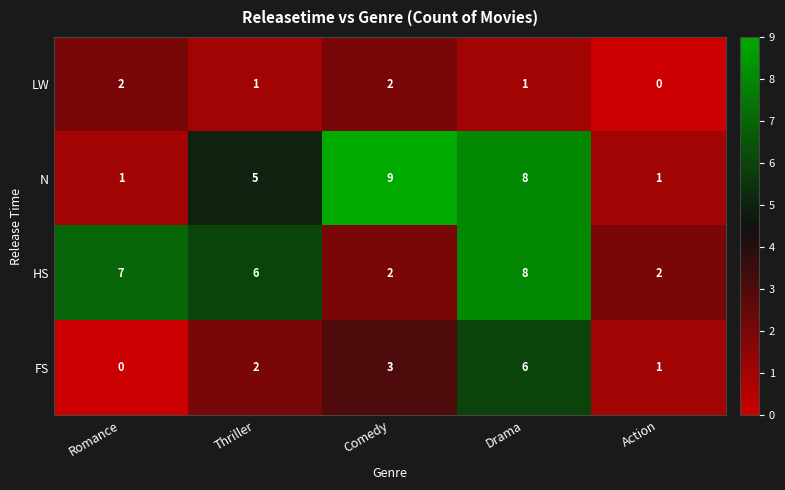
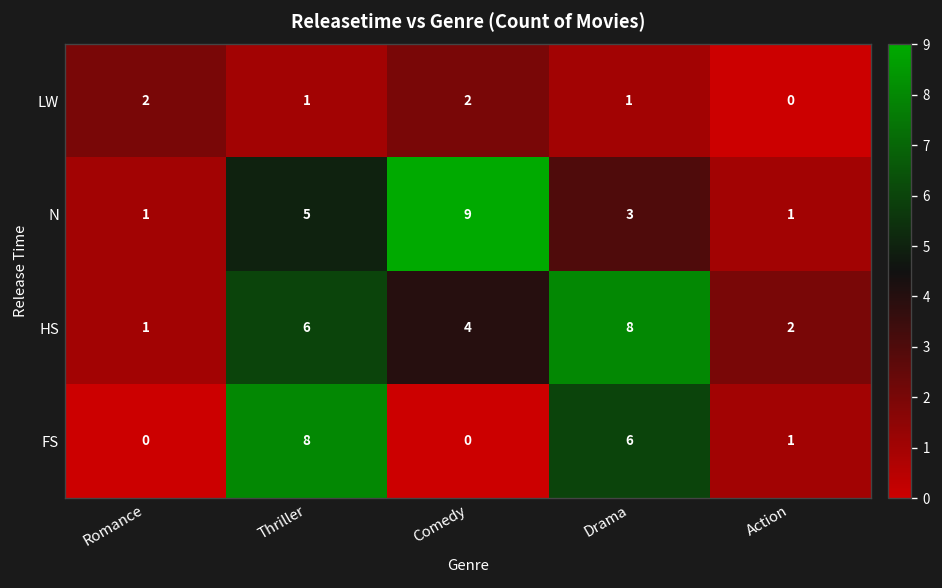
  {
    "LW": {
      "Romance": 2,
      "Thriller": 1,
      "Comedy": 2,
      "Drama": 1,
      "Action": 0
    },
    "N": {
      "Romance": 1,
      "Thriller": 5,
      "Comedy": 9,
-     "Drama": 8,
+     "Drama": 3,
      "Action": 1
    },
    "HS": {
-     "Romance": 7,
+     "Romance": 1,
      "Thriller": 6,
-     "Comedy": 2,
+     "Comedy": 4,
      "Drama": 8,
      "Action": 2
    },
    "FS": {
      "Romance": 0,
-     "Thriller": 2,
-     "Comedy": 3,
+     "Thriller": 8,
+     "Comedy": 0,
      "Drama": 6,
      "Action": 1
    }
  }
